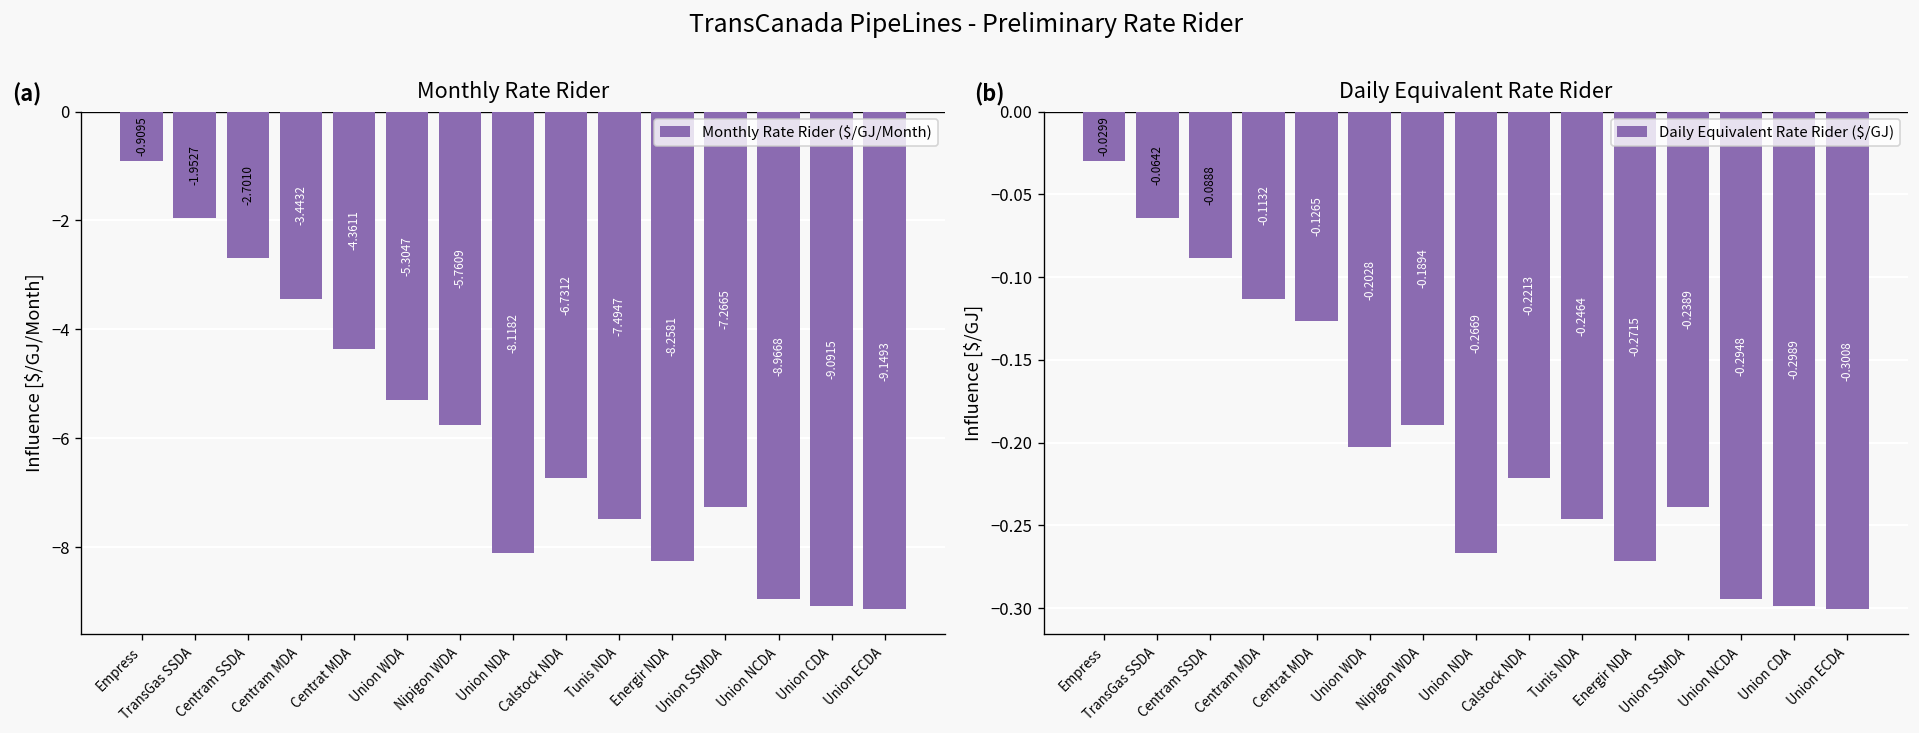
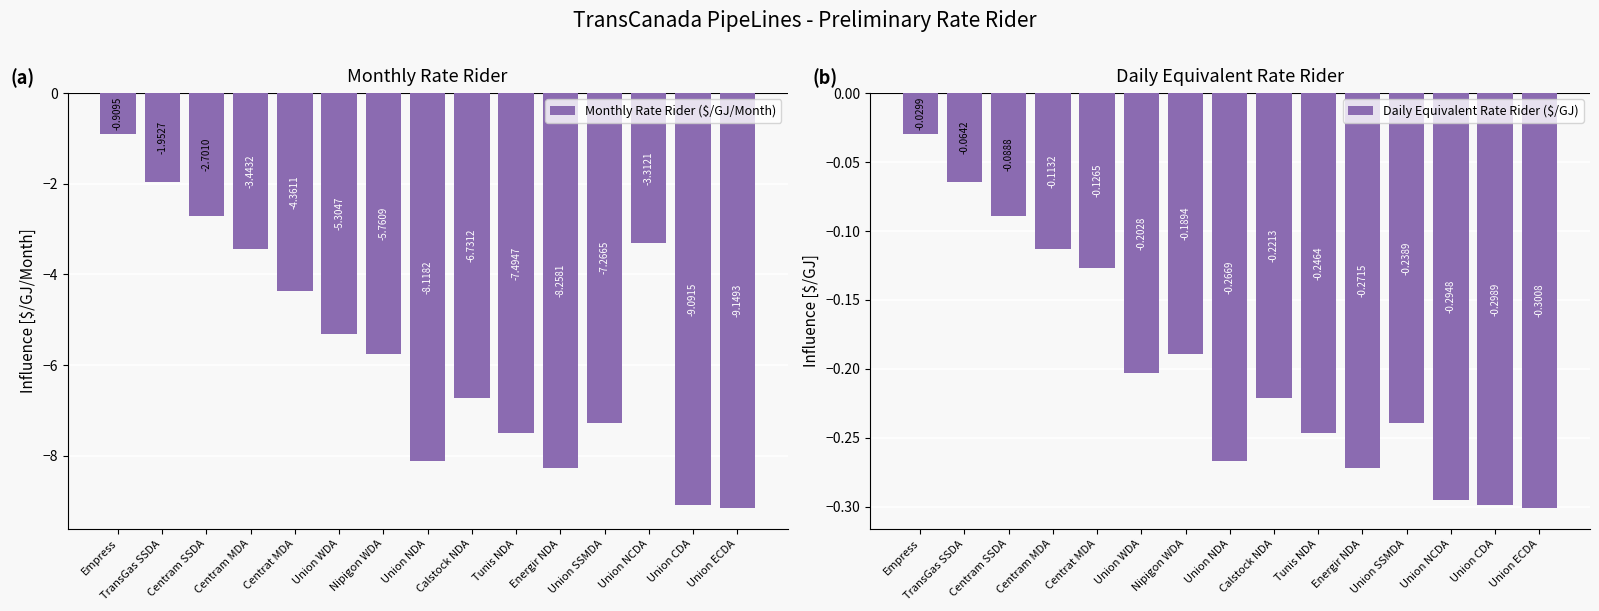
  {
    "Monthly Rate Rider": {
      "Empress": -0.9095,
      "TransGas SSDA": -1.9527,
      "Centram SSDA": -2.7010,
      "Centram MDA": -3.4432,
      "Centrat MDA": -4.3611,
      "Union WDA": -5.3047,
      "Nipigon WDA": -5.7609,
      "Union NDA": -8.1182,
      "Calstock NDA": -6.7312,
      "Tunis NDA": -7.4947,
      "Energir NDA": -8.2581,
      "Union SSMDA": -7.2665,
-     "Union NCDA": -8.9668,
+     "Union NCDA": -3.3121,
      "Union CDA": -9.0915,
      "Union ECDA": -9.1493
    },
    "Daily Equivalent Rate Rider": {
      "Empress": -0.0299,
      "TransGas SSDA": -0.0642,
      "Centram SSDA": -0.0888,
      "Centram MDA": -0.1132,
      "Centrat MDA": -0.1265,
      "Union WDA": -0.2028,
      "Nipigon WDA": -0.1894,
      "Union NDA": -0.2669,
      "Calstock NDA": -0.2213,
      "Tunis NDA": -0.2464,
      "Energir NDA": -0.2715,
      "Union SSMDA": -0.2389,
      "Union NCDA": -0.2948,
      "Union CDA": -0.2989,
      "Union ECDA": -0.3008
    }
  }
